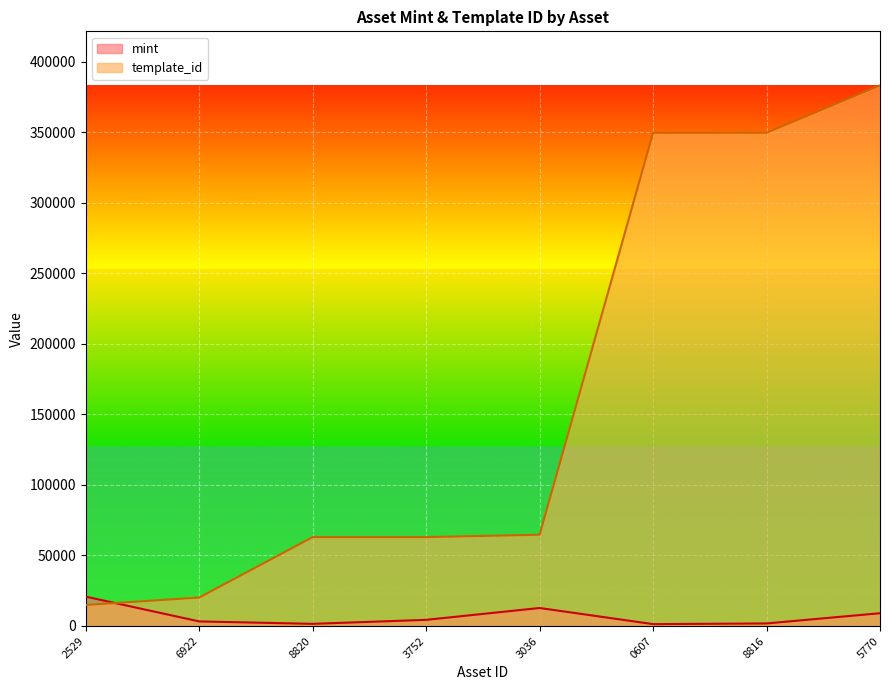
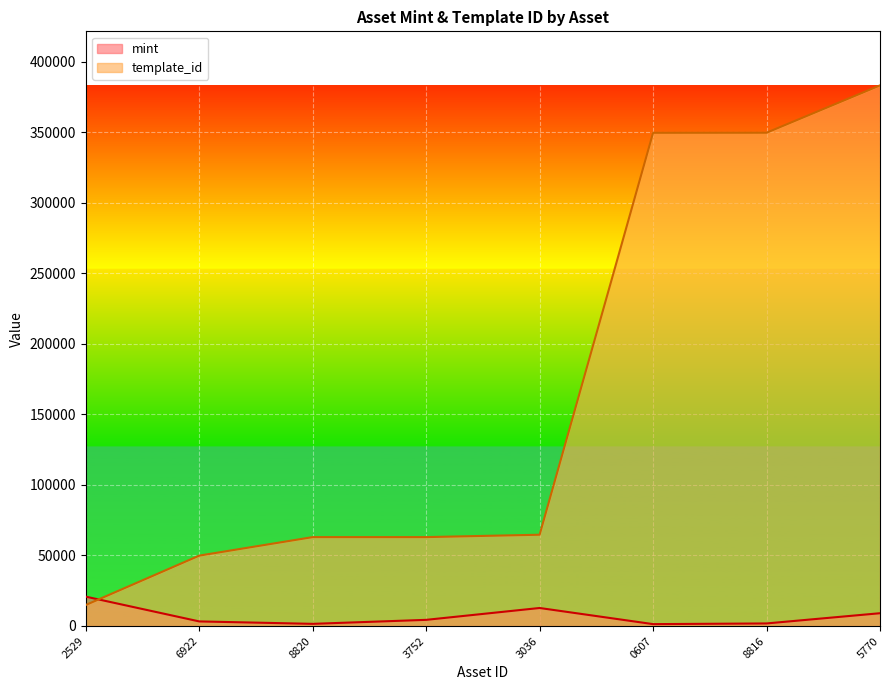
  {
    "mint": {
      "2529": 21000,
      "6922": 3000,
      "8820": 2000,
      "3752": 4000,
      "3036": 13000,
      "0607": 1000,
      "8816": 2000,
      "5770": 9000
    },
    "template_id": {
      "2529": 15000,
-     "6922": 20000,
+     "6922": 50000,
      "8820": 63000,
      "3752": 63000,
      "3036": 65000,
      "0607": 349000,
      "8816": 350000,
      "5770": 383000
    }
  }
